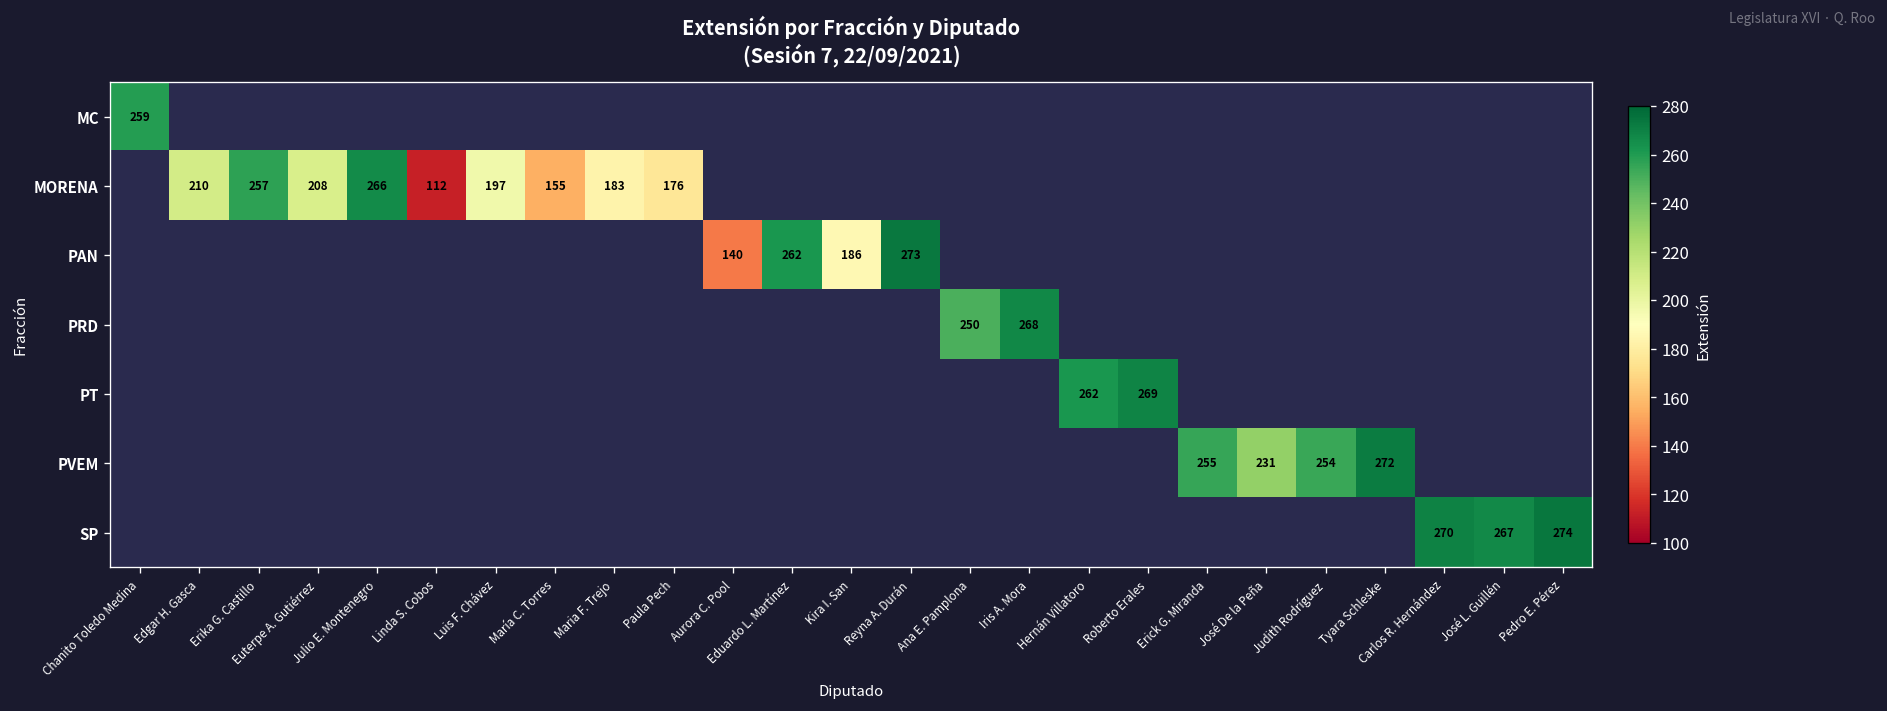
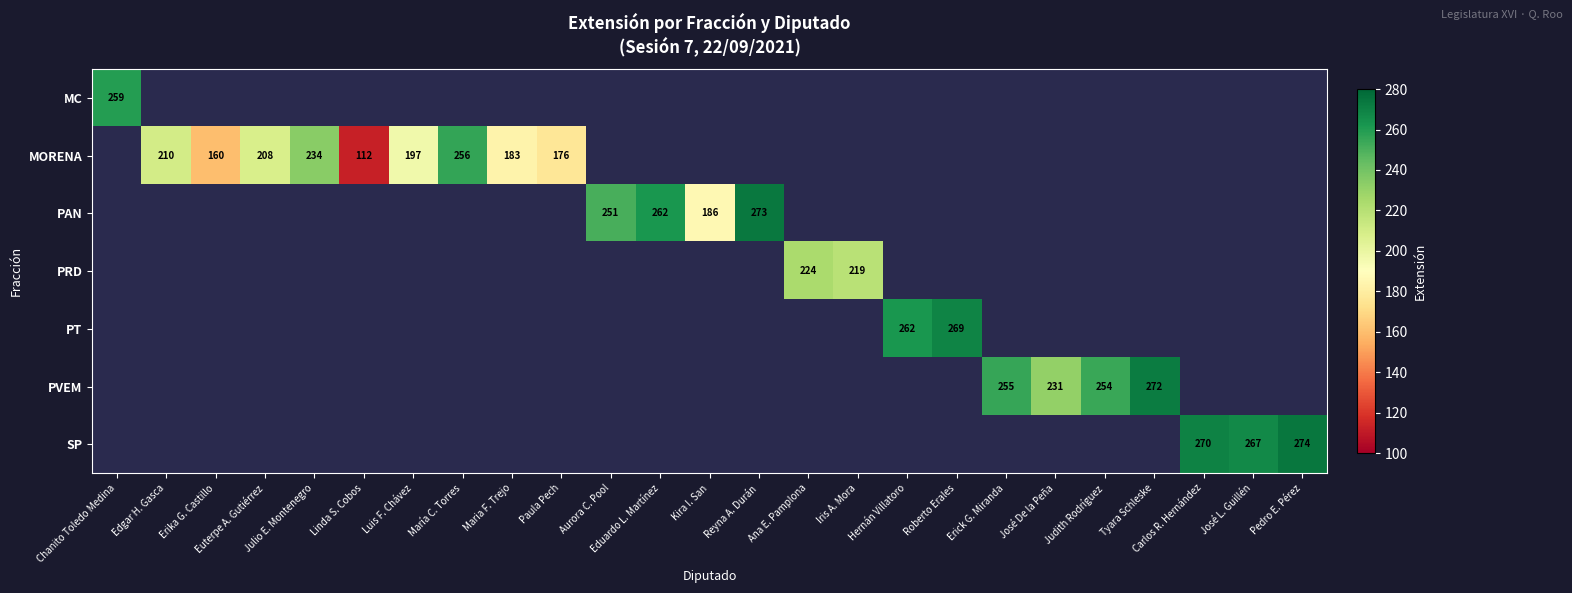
  {
    "MC": {
      "Chanito Toledo Medina": 259
    },
    "MORENA": {
      "Edgar H. Gasca": 210,
-     "Erika G. Castillo": 257,
+     "Erika G. Castillo": 160,
      "Euterpe A. Gutiérrez": 208,
-     "Julio E. Montenegro": 266,
+     "Julio E. Montenegro": 234,
      "Linda S. Cobos": 112,
      "Luis F. Chávez": 197,
-     "María C. Torres": 155,
+     "María C. Torres": 256,
      "Maria F. Trejo": 183,
      "Paula Pech": 176
    },
    "PAN": {
-     "Aurora C. Pool": 140,
+     "Aurora C. Pool": 251,
      "Eduardo L. Martínez": 262,
      "Kira I. San": 186,
      "Reyna A. Durán": 273
    },
    "PRD": {
-     "Ana E. Pamplona": 250,
-     "Iris A. Mora": 268
+     "Ana E. Pamplona": 224,
+     "Iris A. Mora": 219
    },
    "PT": {
      "Hernán Villatoro": 262,
      "Roberto Erales": 269
    },
    "PVEM": {
      "Erick G. Miranda": 255,
      "José De la Peña": 231,
      "Judith Rodríguez": 254,
      "Tyara Schleske": 272
    },
    "SP": {
      "Carlos R. Hernández": 270,
      "José L. Guillén": 267,
      "Pedro E. Pérez": 274
    }
  }
